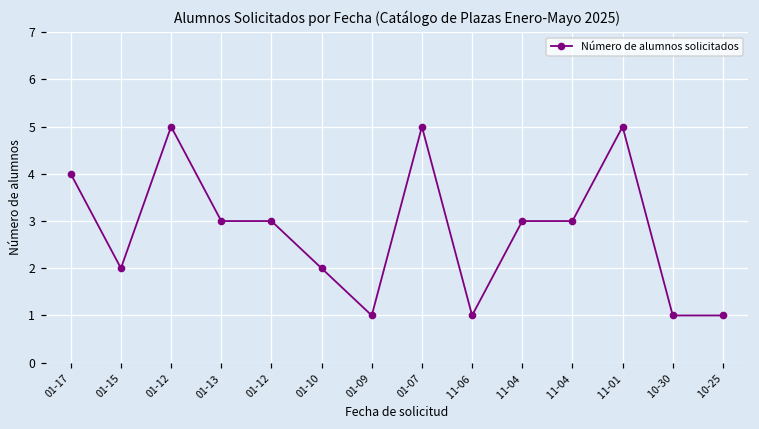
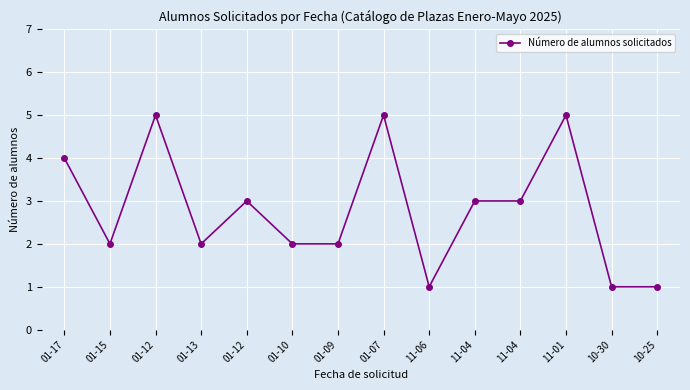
  {
    "01-17": 4,
    "01-15": 2,
-   "01-13": 3,
+   "01-13": 2,
    "01-10": 2,
-   "01-09": 1,
+   "01-09": 2,
    "01-07": 5,
    "11-06": 1,
    "11-01": 5,
    "10-30": 1,
    "10-25": 1
  }
